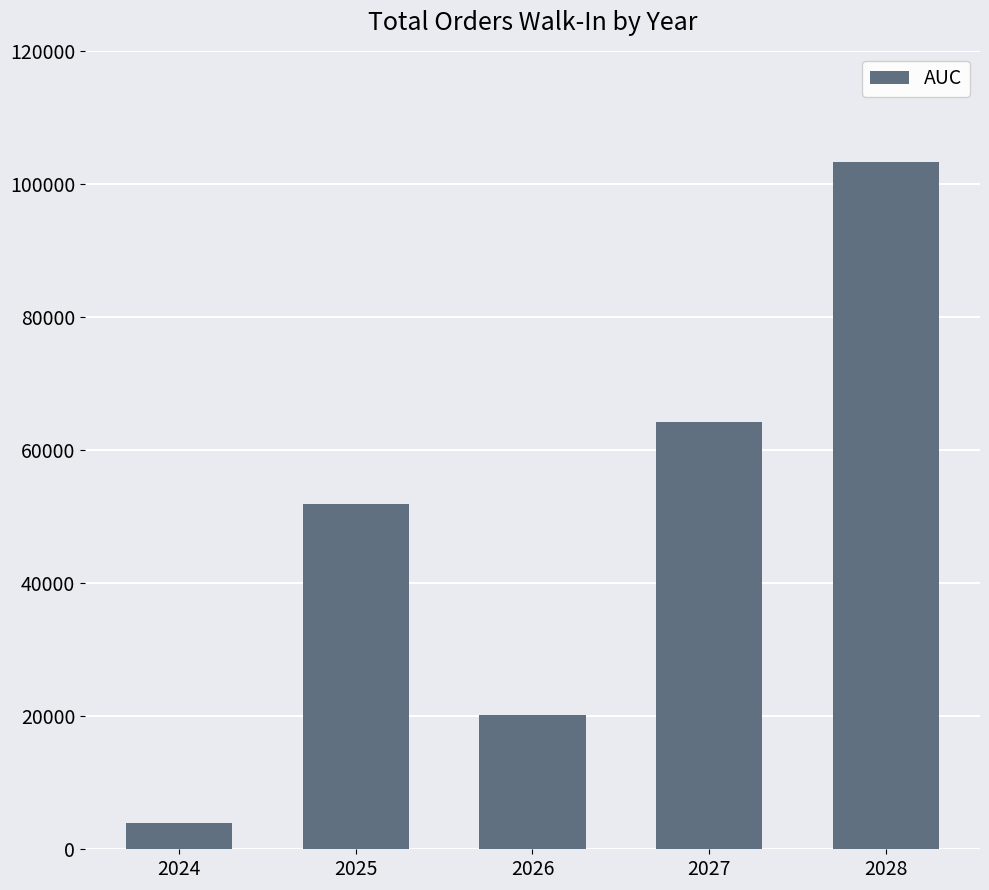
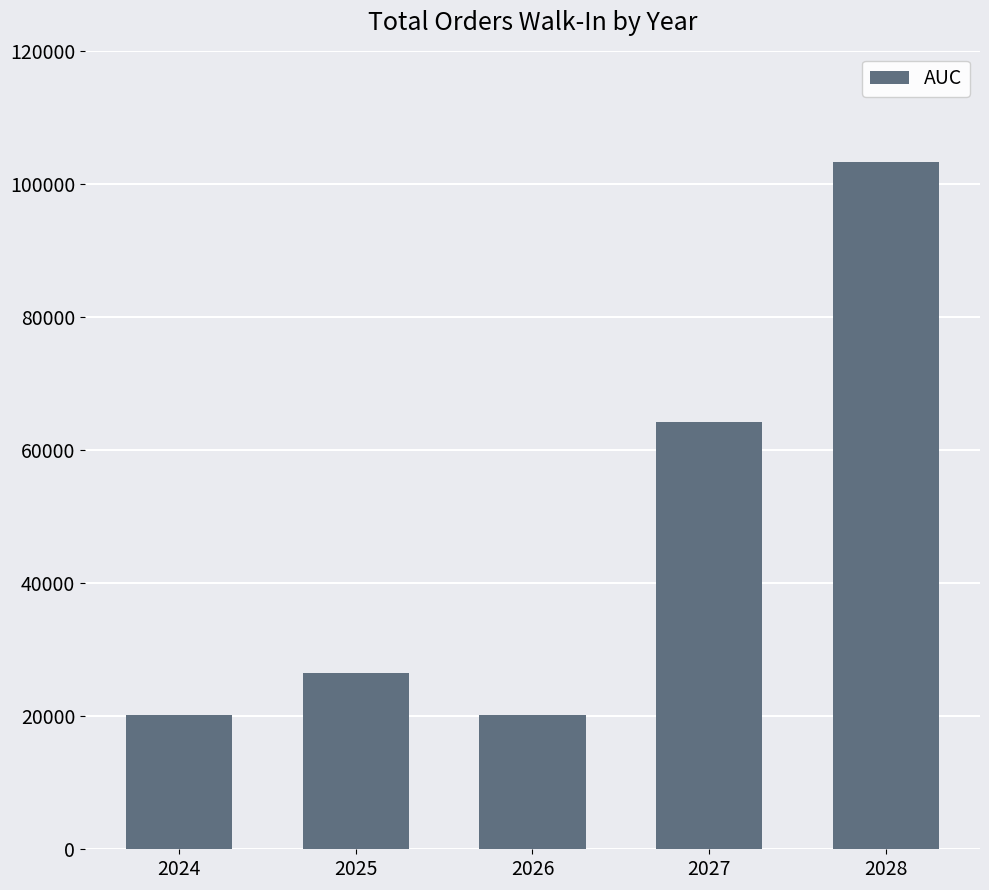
  {
-   "2024": 4000,
-   "2025": 52000,
+   "2024": 20000,
+   "2025": 27000,
    "2026": 20000,
    "2027": 64000,
    "2028": 103000
  }
